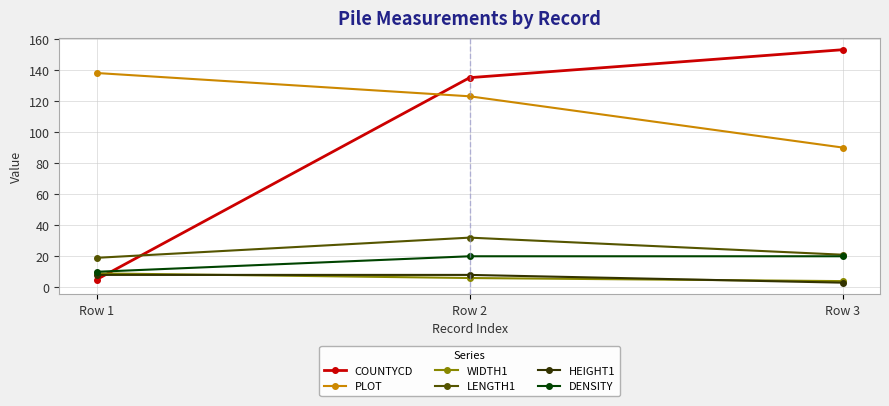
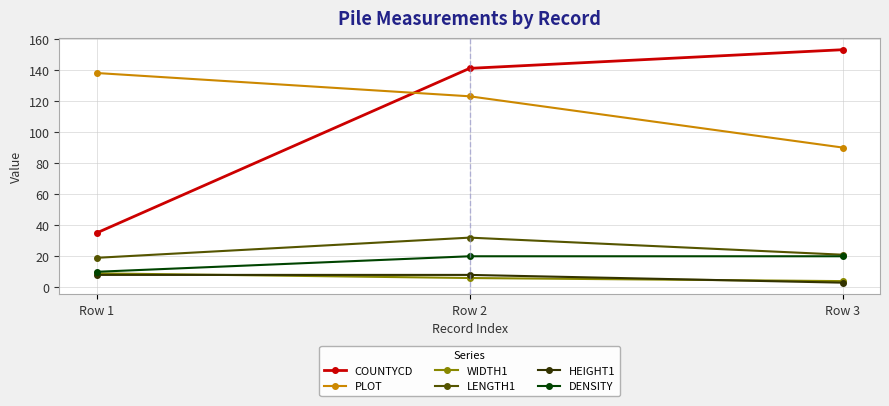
  {
    "COUNTYCD": {
-     "Row 1": 5,
-     "Row 2": 135,
+     "Row 1": 35,
+     "Row 2": 141,
      "Row 3": 153
    },
    "PLOT": {
      "Row 1": 138,
      "Row 2": 123,
      "Row 3": 90
    },
    "WIDTH1": {
      "Row 2": 6
    }
  }
